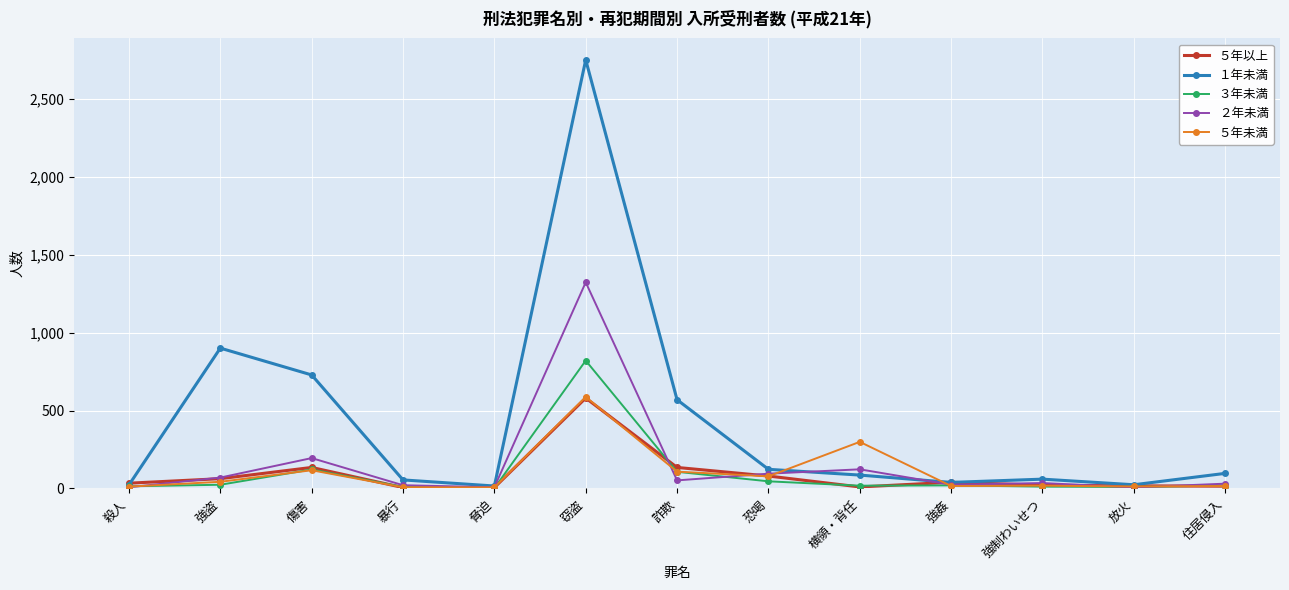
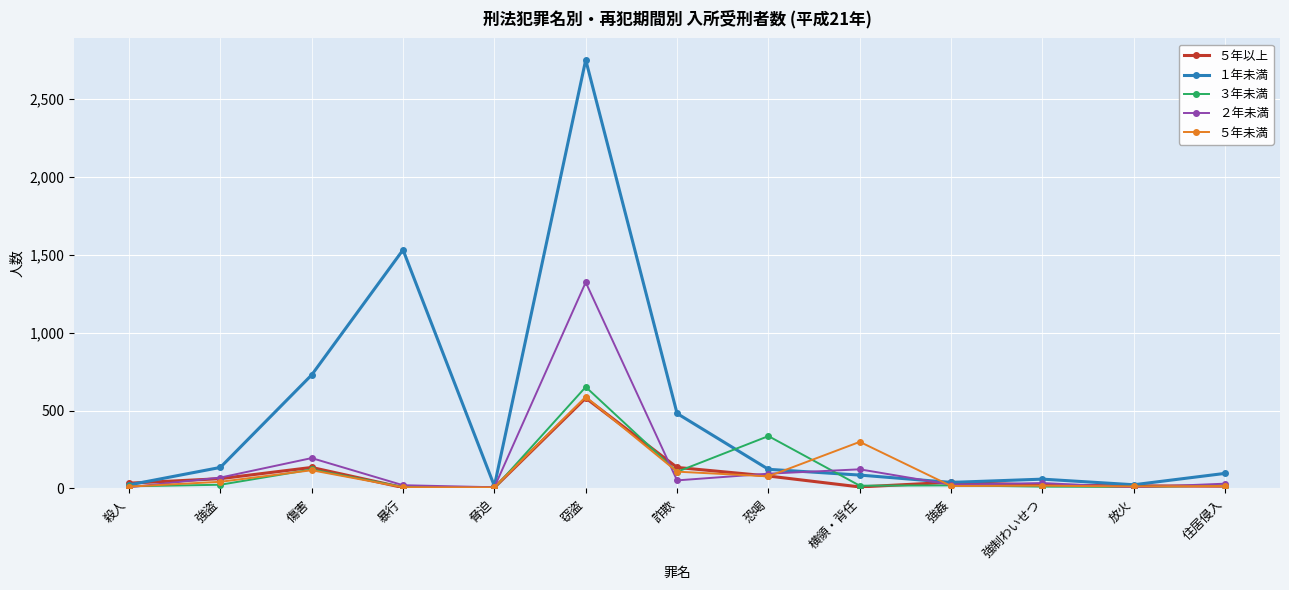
  {
    "５年以上": {
      "詐欺": "140"
    },
    "１年未満": {
-     "強盗": "900",
+     "強盗": "140",
      "傷害": "730",
-     "暴行": "60",
+     "暴行": "1,530",
      "窃盗": "2,750",
-     "詐欺": "570",
+     "詐欺": "480",
      "恐喝": "120",
      "横領・背任": "90",
      "強制わいせつ": "60",
      "住居侵入": "100"
    },
    "３年未満": {
      "強盗": "20",
-     "窃盗": "820",
-     "恐喝": "50"
+     "窃盗": "650",
+     "恐喝": "340"
    },
    "２年未満": {
      "傷害": "200",
      "窃盗": "1,320",
      "詐欺": "50",
      "横領・背任": "120"
    },
    "５年未満": {
      "強盗": "40",
      "横領・背任": "300"
    }
  }
